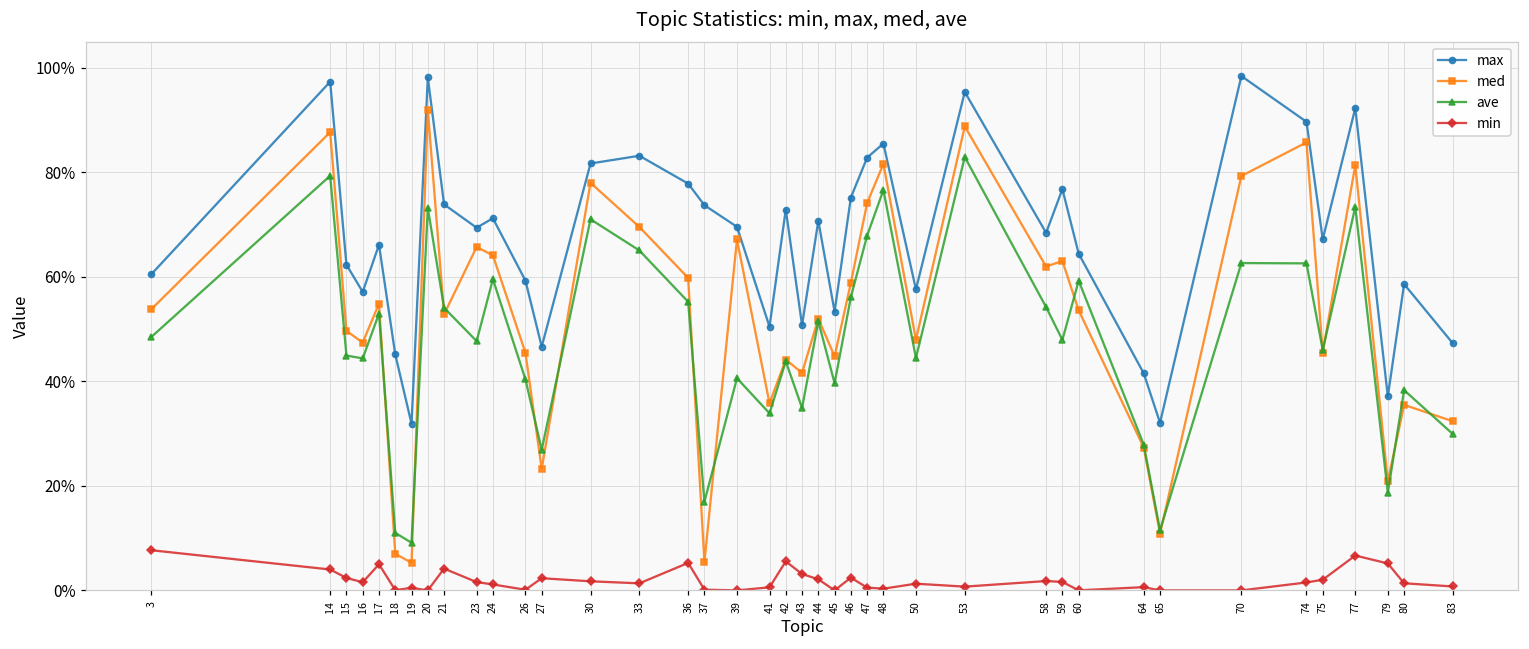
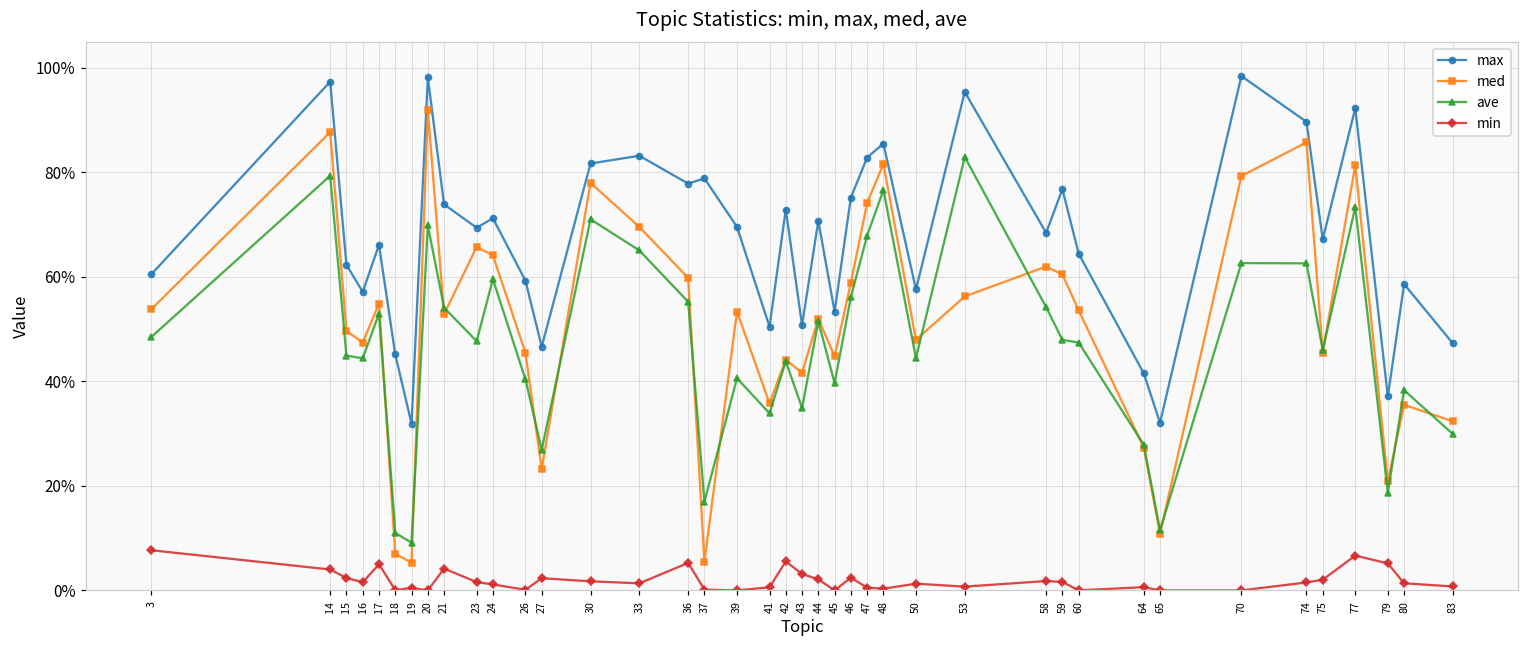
  {
    "max": {
      "3": "60%",
      "14": "97%",
      "15": "62%",
      "16": "57%",
      "17": "66%",
      "18": "45%",
      "19": "32%",
      "20": "98%",
      "21": "74%",
      "23": "69%",
      "24": "71%",
      "26": "59%",
      "27": "47%",
      "30": "82%",
      "33": "83%",
      "36": "78%",
-     "37": "74%",
+     "37": "79%",
      "39": "70%",
      "41": "50%",
      "42": "73%",
      "43": "51%",
      "44": "71%",
      "45": "53%",
      "46": "75%",
      "47": "83%",
      "48": "86%",
      "50": "58%",
      "53": "95%",
      "58": "68%",
      "59": "77%",
      "60": "64%",
      "64": "42%",
      "65": "32%",
      "70": "98%",
      "74": "90%",
      "75": "67%",
      "77": "92%",
      "79": "37%",
      "80": "59%",
      "83": "47%"
    },
    "med": {
      "3": "54%",
      "14": "88%",
      "15": "50%",
      "16": "47%",
      "17": "55%",
      "18": "7%",
      "19": "5%",
      "20": "92%",
      "21": "53%",
      "23": "66%",
      "24": "64%",
      "26": "45%",
      "27": "23%",
      "30": "78%",
      "33": "70%",
      "36": "60%",
      "37": "5%",
-     "39": "67%",
+     "39": "53%",
      "41": "36%",
      "43": "42%",
      "44": "52%",
      "45": "45%",
      "46": "59%",
      "47": "74%",
      "48": "82%",
      "50": "48%",
-     "53": "89%",
+     "53": "56%",
      "58": "62%",
-     "59": "63%",
+     "59": "60%",
      "60": "54%",
      "64": "27%",
      "65": "11%",
      "70": "79%",
      "74": "86%",
      "77": "81%",
      "79": "21%",
      "80": "36%",
      "83": "32%"
    },
    "ave": {
      "3": "48%",
      "14": "79%",
      "15": "45%",
      "16": "44%",
      "17": "53%",
      "18": "11%",
      "19": "9%",
-     "20": "73%",
+     "20": "70%",
      "21": "54%",
      "23": "48%",
      "24": "60%",
      "26": "40%",
      "27": "27%",
      "30": "71%",
      "33": "65%",
      "36": "55%",
      "37": "17%",
      "39": "41%",
      "41": "34%",
      "43": "35%",
      "44": "51%",
      "45": "40%",
      "46": "56%",
      "47": "68%",
      "48": "77%",
      "50": "44%",
      "53": "83%",
      "58": "54%",
      "59": "48%",
-     "60": "59%",
+     "60": "47%",
      "64": "28%",
      "65": "12%",
      "70": "63%",
      "74": "63%",
      "77": "73%",
      "79": "19%",
      "80": "38%",
      "83": "30%"
    },
    "min": {
      "3": "8%",
      "14": "4%",
      "15": "2%",
      "16": "2%",
      "17": "5%",
      "18": "0%",
      "19": "0%",
      "20": "0%",
      "21": "4%",
      "23": "2%",
      "24": "1%",
      "26": "0%",
      "27": "2%",
      "30": "2%",
      "33": "1%",
      "36": "5%",
      "37": "0%",
      "39": "0%",
      "41": "1%",
      "42": "6%",
      "43": "3%",
      "44": "2%",
      "45": "0%",
      "46": "2%",
      "47": "1%",
      "48": "0%",
      "50": "1%",
      "53": "1%",
      "58": "2%",
      "59": "2%",
      "60": "0%",
      "64": "1%",
      "65": "0%",
      "70": "0%",
      "74": "2%",
      "75": "2%",
      "77": "7%",
      "79": "5%",
      "80": "1%",
      "83": "1%"
    }
  }
